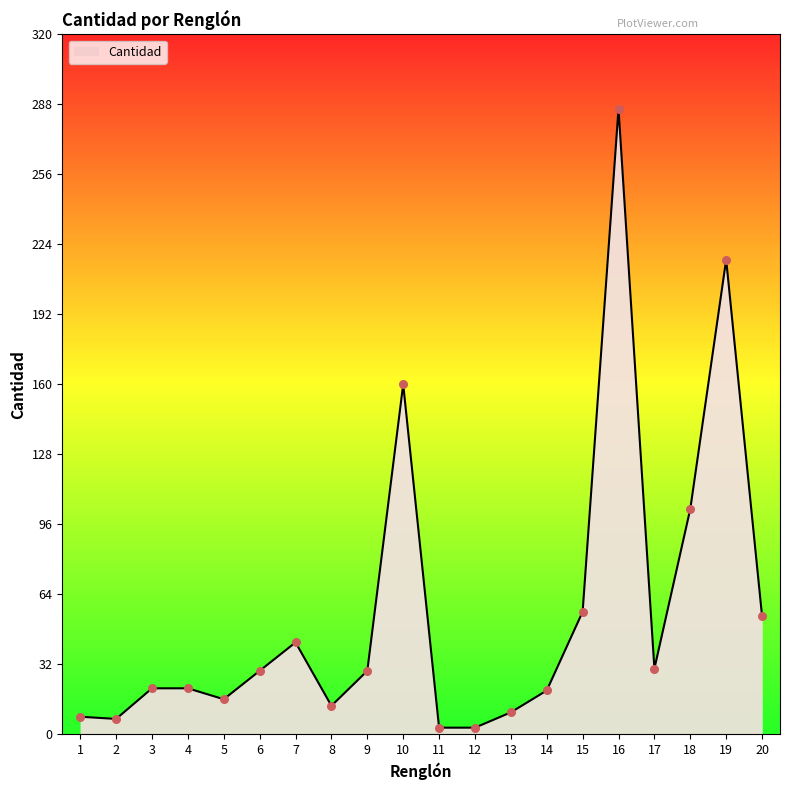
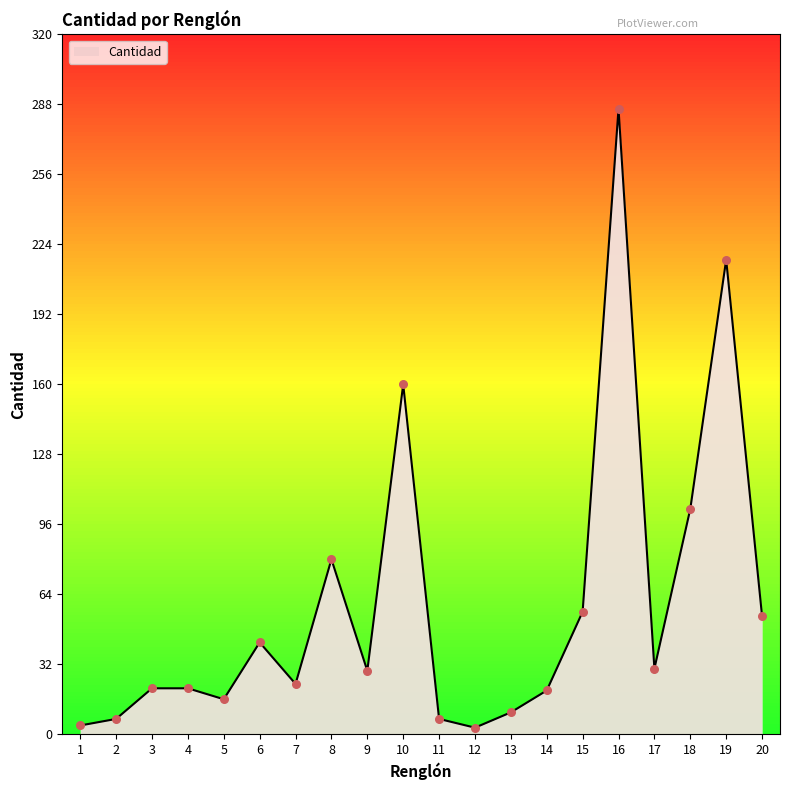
  {
    "Cantidad": {
-     "1": 8,
+     "1": 4,
      "2": 7,
      "3": 21,
      "4": 21,
      "5": 16,
-     "6": 29,
-     "7": 42,
-     "8": 13,
+     "6": 42,
+     "7": 23,
+     "8": 80,
      "9": 29,
      "10": 160,
-     "11": 3,
+     "11": 7,
      "12": 3,
      "13": 10,
      "14": 20,
      "15": 56,
      "16": 286,
      "17": 30,
      "18": 103,
      "19": 217,
      "20": 54
    }
  }
